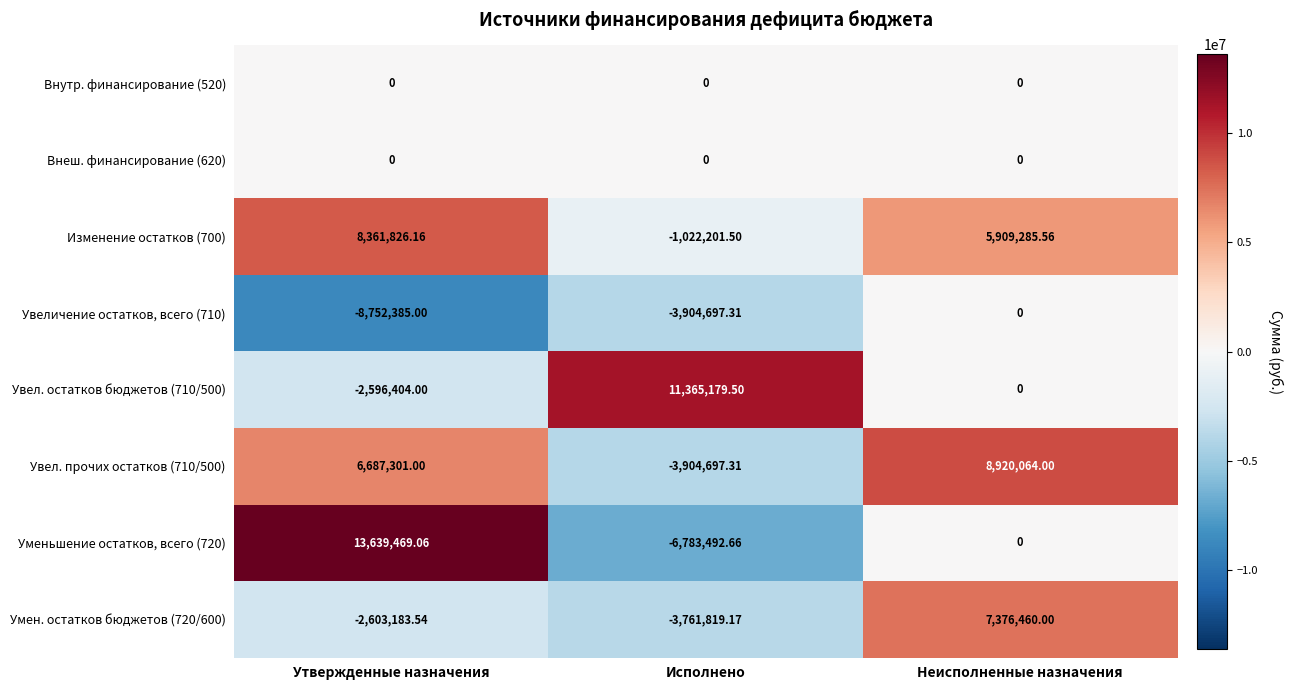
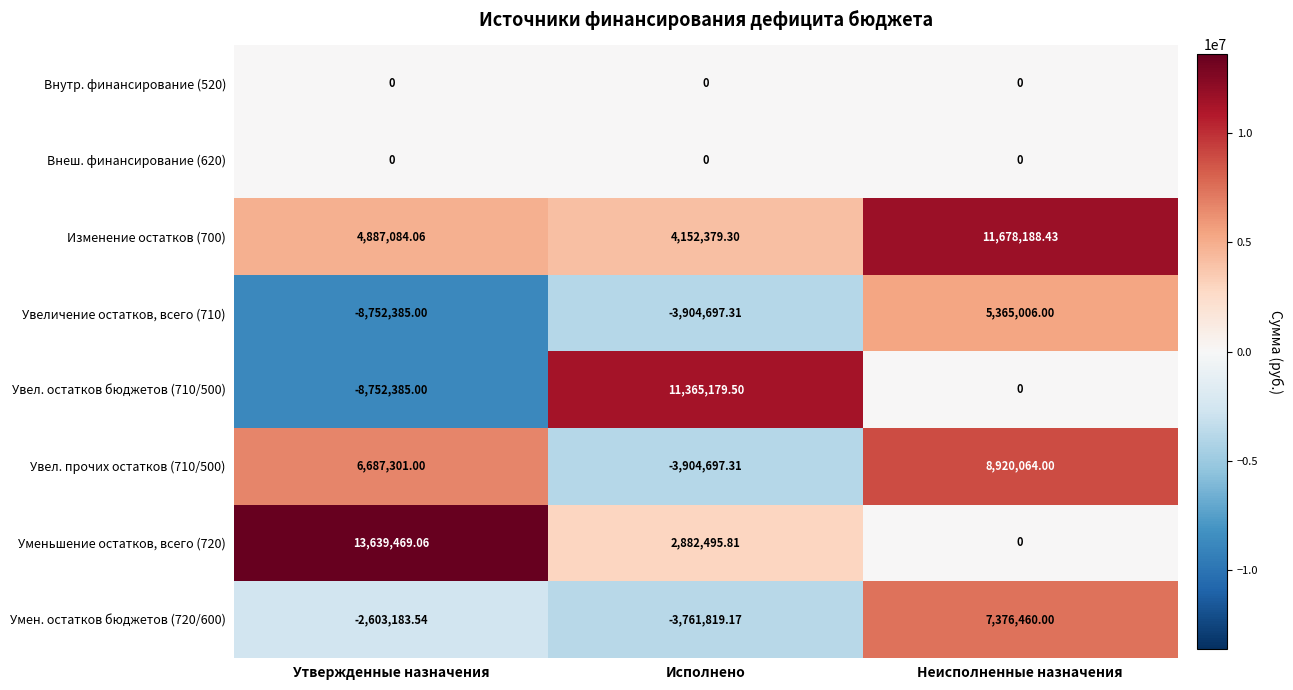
  {
    "Внутр. финансирование (520)": {
      "Утвержденные назначения": "0",
      "Исполнено": "0",
      "Неисполненные назначения": "0"
    },
    "Внеш. финансирование (620)": {
      "Утвержденные назначения": "0",
      "Исполнено": "0",
      "Неисполненные назначения": "0"
    },
    "Изменение остатков (700)": {
-     "Утвержденные назначения": "8,361,826.16",
-     "Исполнено": "-1,022,201.50",
-     "Неисполненные назначения": "5,909,285.56"
+     "Утвержденные назначения": "4,887,084.06",
+     "Исполнено": "4,152,379.30",
+     "Неисполненные назначения": "11,678,188.43"
    },
    "Увеличение остатков, всего (710)": {
      "Утвержденные назначения": "-8,752,385.00",
      "Исполнено": "-3,904,697.31",
-     "Неисполненные назначения": "0"
+     "Неисполненные назначения": "5,365,006.00"
    },
    "Увел. остатков бюджетов (710/500)": {
-     "Утвержденные назначения": "-2,596,404.00",
+     "Утвержденные назначения": "-8,752,385.00",
      "Исполнено": "11,365,179.50",
      "Неисполненные назначения": "0"
    },
    "Увел. прочих остатков (710/500)": {
      "Утвержденные назначения": "6,687,301.00",
      "Исполнено": "-3,904,697.31",
      "Неисполненные назначения": "8,920,064.00"
    },
    "Уменьшение остатков, всего (720)": {
      "Утвержденные назначения": "13,639,469.06",
-     "Исполнено": "-6,783,492.66",
+     "Исполнено": "2,882,495.81",
      "Неисполненные назначения": "0"
    },
    "Умен. остатков бюджетов (720/600)": {
      "Утвержденные назначения": "-2,603,183.54",
      "Исполнено": "-3,761,819.17",
      "Неисполненные назначения": "7,376,460.00"
    }
  }
